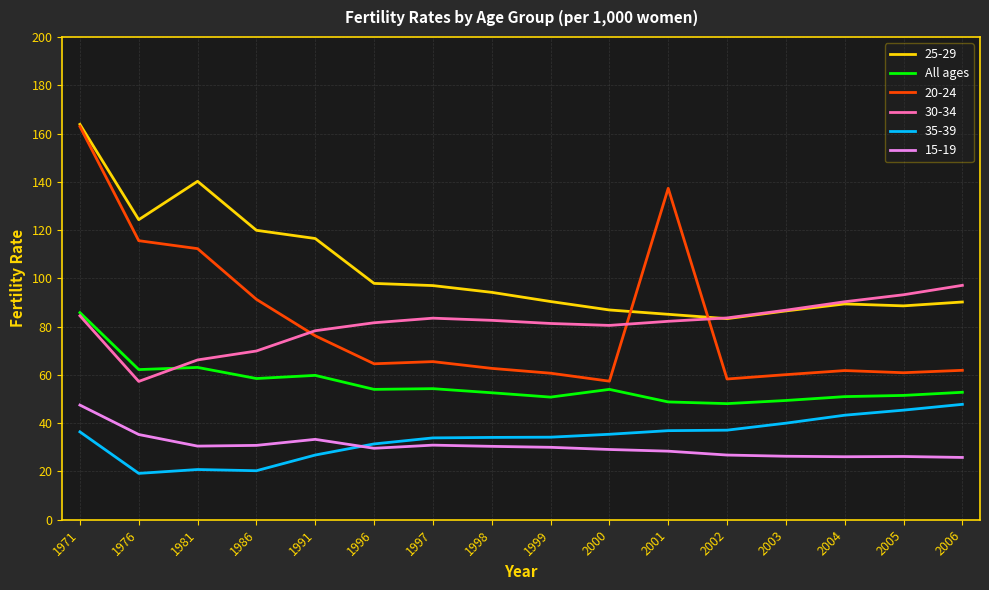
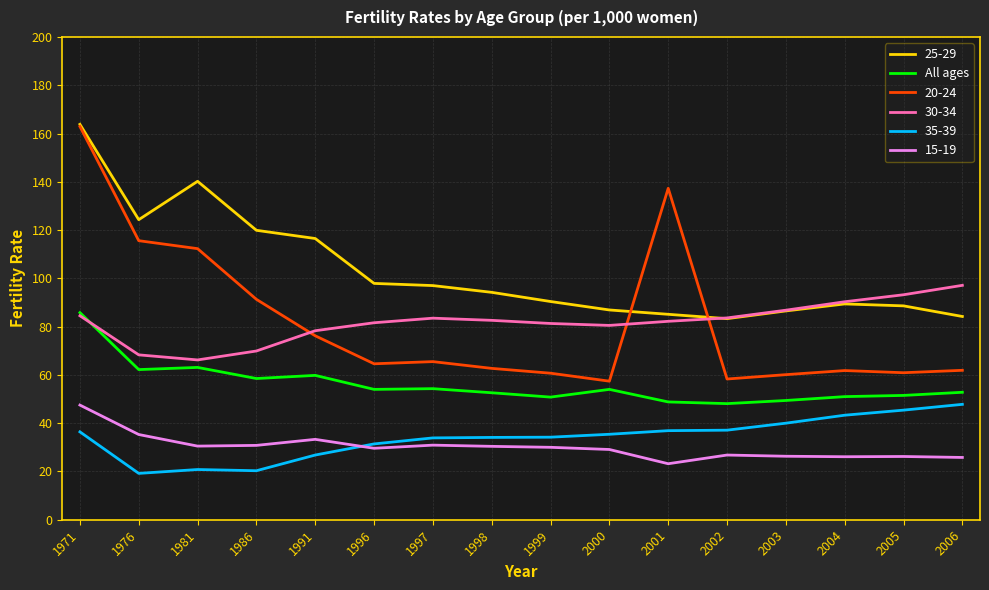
  {
    "25-29": {
      "1976": 124,
      "1981": 140,
      "1986": 120,
      "1991": 117,
      "1996": 98,
      "1997": 97,
      "1998": 94,
      "1999": 90,
      "2000": 87,
      "2001": 85,
      "2005": 89,
-     "2006": 90
+     "2006": 84
    },
    "All ages": {
      "1971": 86,
      "1976": 62,
      "1981": 63,
      "1986": 59,
      "1991": 60,
      "1996": 54,
      "1997": 54,
      "1998": 53,
      "1999": 51,
      "2000": 54,
      "2001": 49,
      "2002": 48,
      "2003": 49,
      "2004": 51,
      "2005": 52,
      "2006": 53
    },
    "20-24": {
      "1976": 116,
      "1981": 112,
      "1986": 91,
      "1991": 76,
      "1996": 65,
      "1997": 66,
      "1998": 63,
      "1999": 61,
      "2000": 57,
      "2001": 137,
      "2002": 58,
      "2003": 60,
      "2004": 62,
      "2005": 61,
      "2006": 62
    },
    "30-34": {
      "1971": 85,
-     "1976": 57,
+     "1976": 68,
      "1981": 66,
      "1986": 70,
      "1991": 78,
      "1996": 82,
      "1997": 84,
      "1998": 83,
      "1999": 81,
      "2000": 81,
      "2001": 82,
      "2005": 93,
      "2006": 97
    },
    "35-39": {
      "1971": 36,
      "1976": 19,
      "1981": 21,
      "1986": 20,
      "1991": 27,
      "1996": 31,
      "1997": 34,
      "1998": 34,
      "1999": 34,
      "2000": 35,
      "2001": 37,
      "2002": 37,
      "2003": 40,
      "2004": 43,
      "2005": 45,
      "2006": 48
    },
    "15-19": {
      "1971": 48,
      "1976": 35,
      "1981": 31,
      "1986": 31,
      "1991": 33,
      "1996": 30,
      "1997": 31,
      "1998": 30,
      "1999": 30,
      "2000": 29,
-     "2001": 28,
+     "2001": 23,
      "2002": 27,
      "2003": 26,
      "2004": 26,
      "2005": 26,
      "2006": 26
    }
  }
